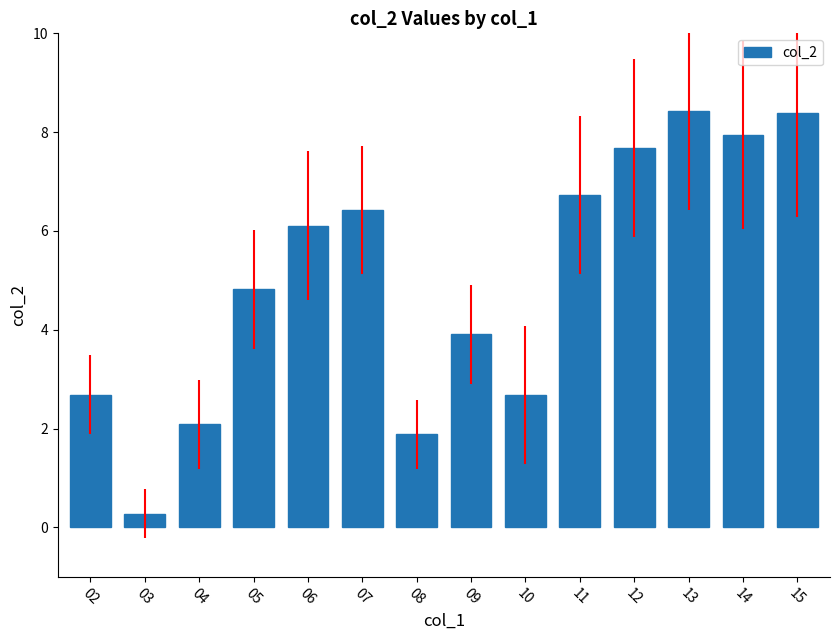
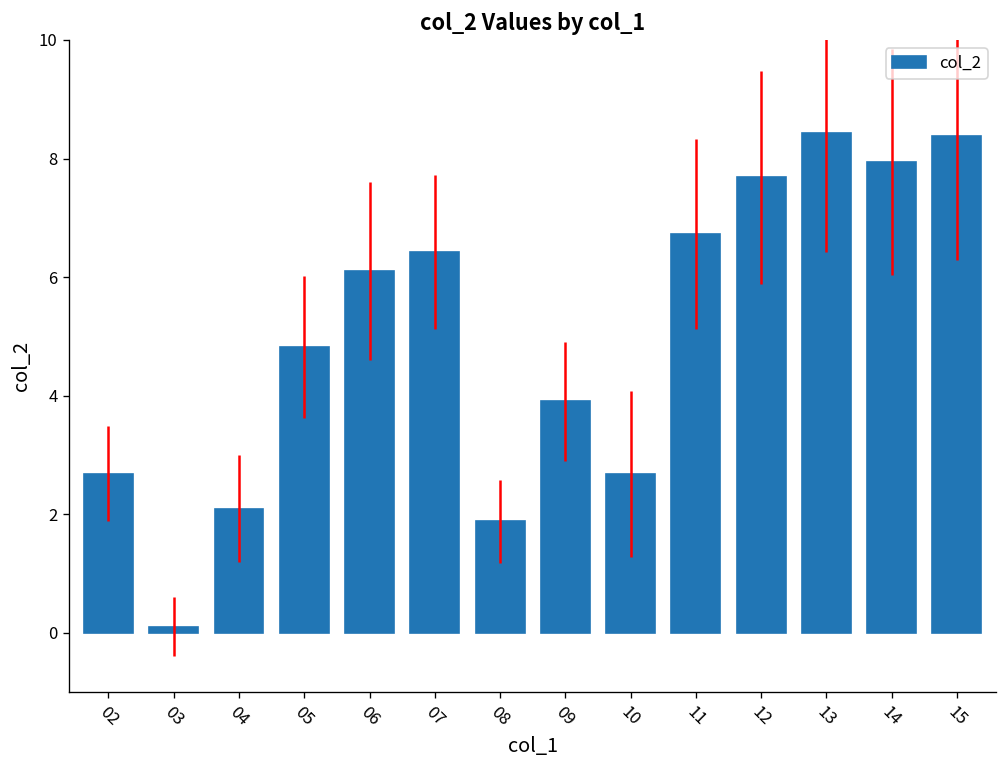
  {
    "02": 2.7,
-   "03": 0.3,
+   "03": 0.1,
    "04": 2.1,
    "05": 4.8,
    "06": 6.1,
    "07": 6.4,
    "08": 1.9,
    "09": 3.9,
    "10": 2.7,
    "11": 6.7,
    "12": 7.7,
    "13": 8.4,
    "14": 7.9,
    "15": 8.4
  }
